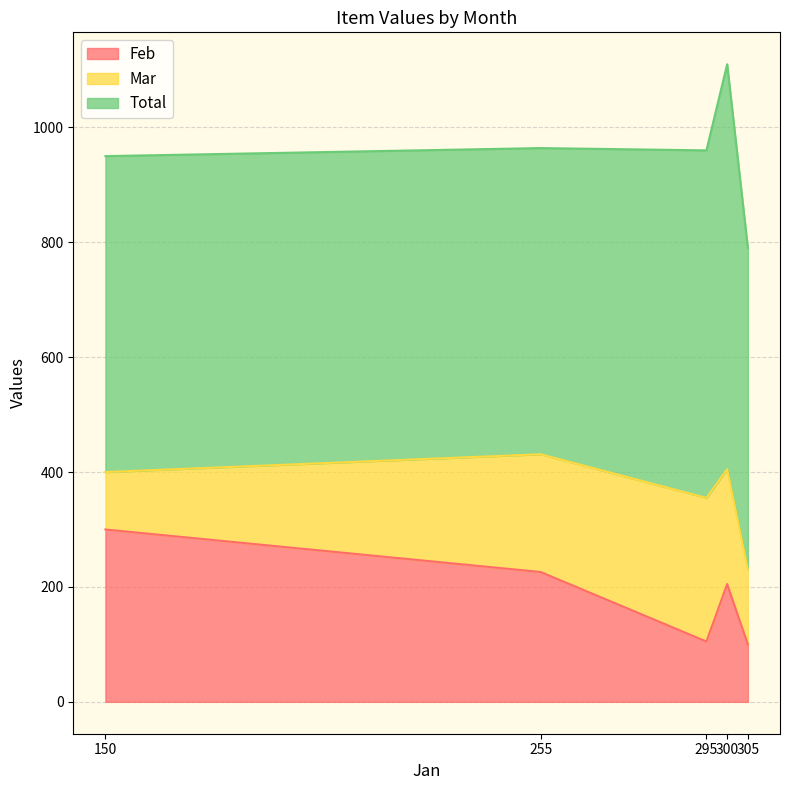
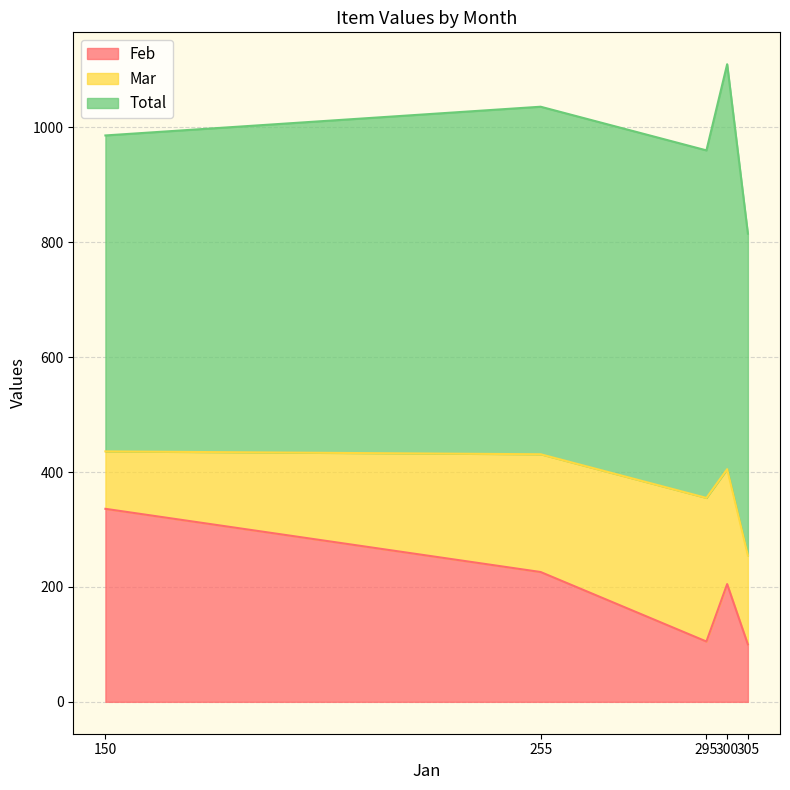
  {
    "Feb": {
-     "150": 300,
+     "150": 340,
      "255": 230,
      "295": 110,
      "300": 210,
      "305": 100
    },
    "Mar": {
      "150": 100,
      "255": 210,
      "295": 250,
      "300": 200,
-     "305": 130
+     "305": 160
    },
    "Total": {
      "150": 550,
-     "255": 530,
+     "255": 610,
      "295": 610,
      "300": 710,
      "305": 560
    }
  }
